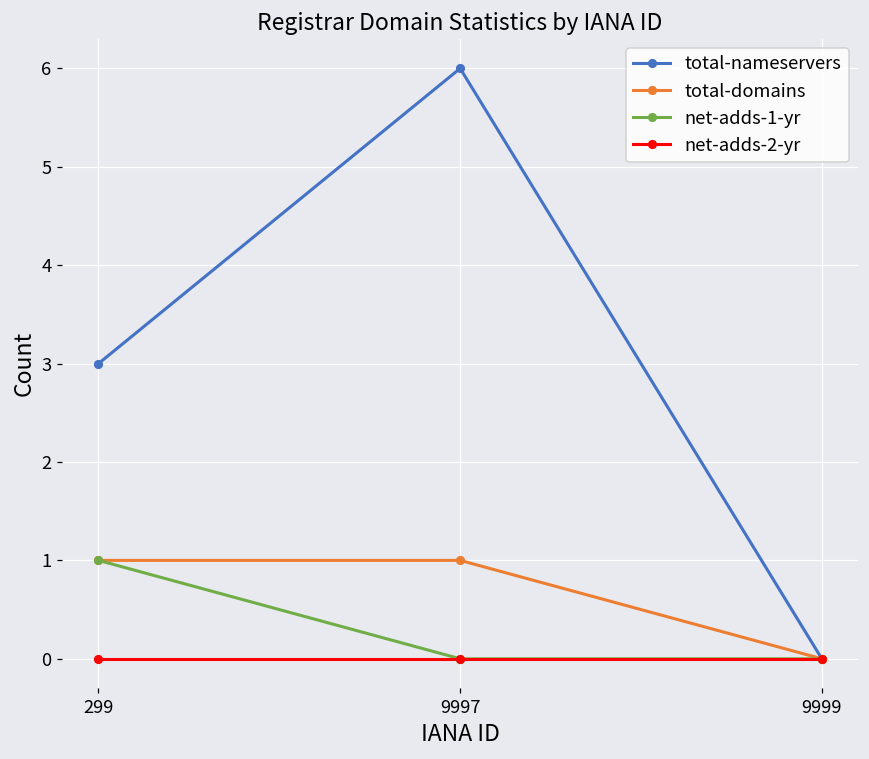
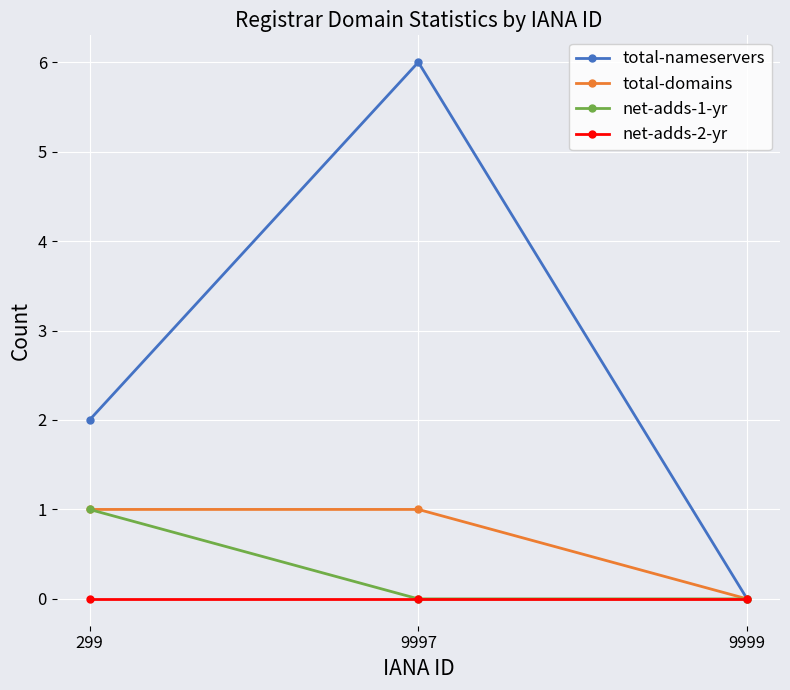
  {
    "total-nameservers": {
-     "299": 3,
+     "299": 2,
      "9997": 6
    },
    "total-domains": {
      "9997": 1
    },
    "net-adds-2-yr": {
      "299": 0
    }
  }
